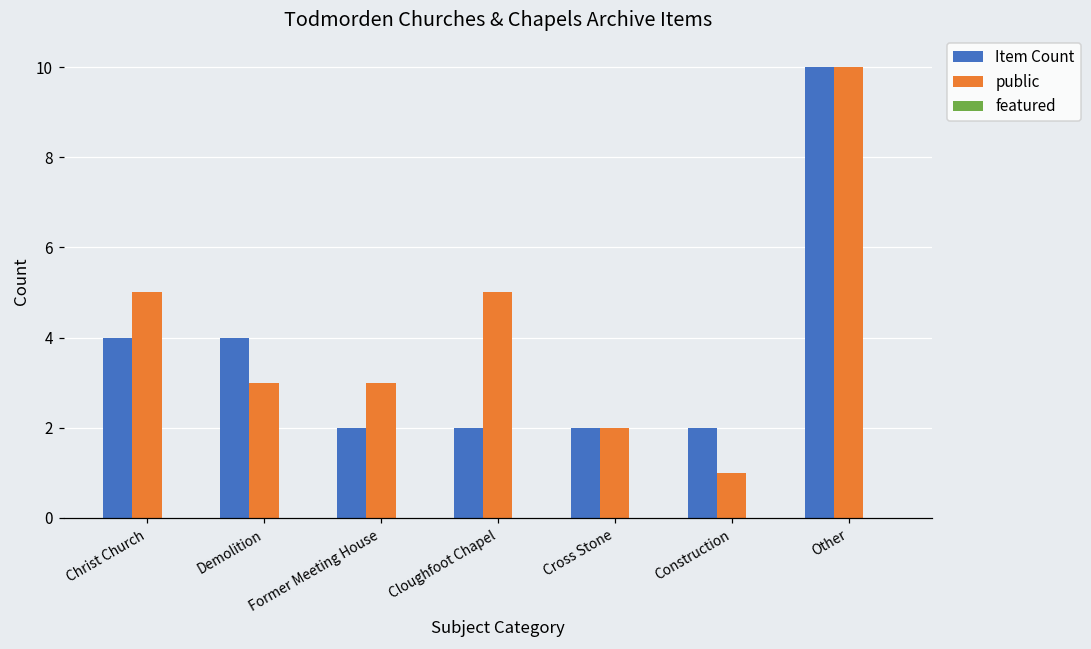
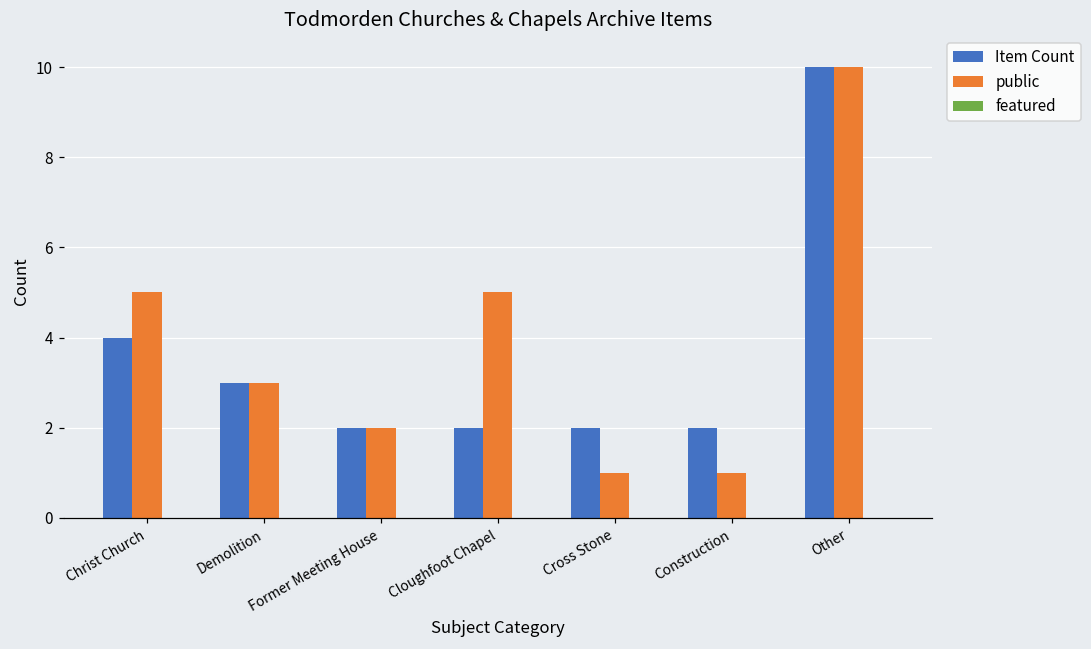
  {
    "Item Count": {
      "Christ Church": 4,
-     "Demolition": 4,
+     "Demolition": 3,
      "Former Meeting House": 2,
      "Cloughfoot Chapel": 2,
      "Cross Stone": 2,
      "Construction": 2,
      "Other": 10
    },
    "public": {
      "Christ Church": 5,
      "Demolition": 3,
-     "Former Meeting House": 3,
+     "Former Meeting House": 2,
      "Cloughfoot Chapel": 5,
-     "Cross Stone": 2,
+     "Cross Stone": 1,
      "Construction": 1,
      "Other": 10
    },
    "featured": {
      "Christ Church": 0,
      "Demolition": 0,
      "Former Meeting House": 0,
      "Cloughfoot Chapel": 0,
      "Cross Stone": 0,
      "Construction": 0,
      "Other": 0
    }
  }
